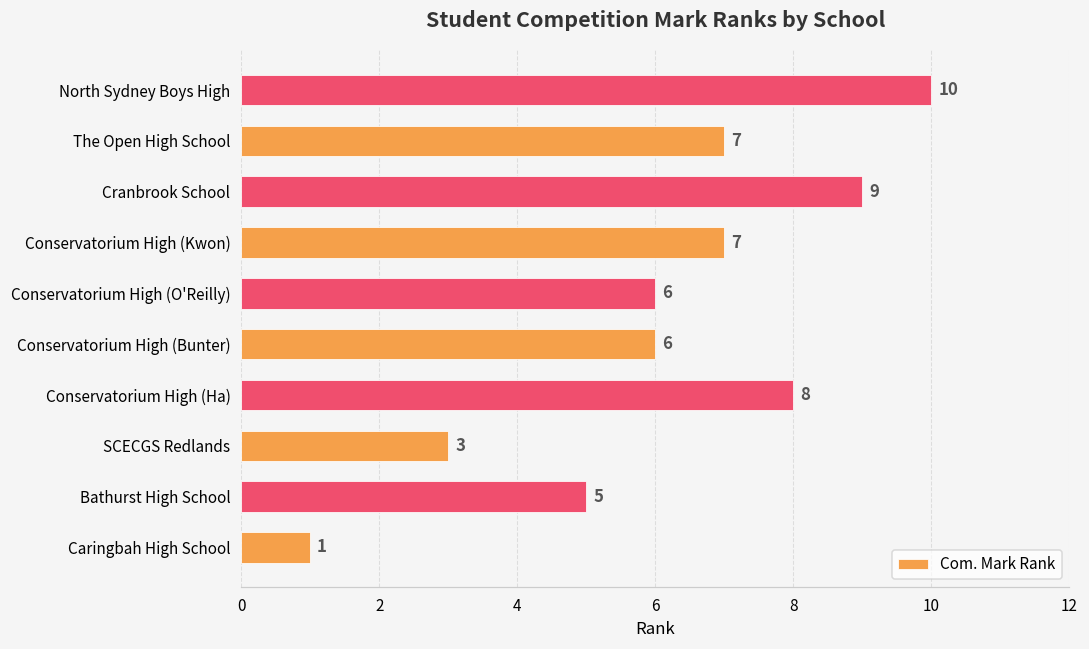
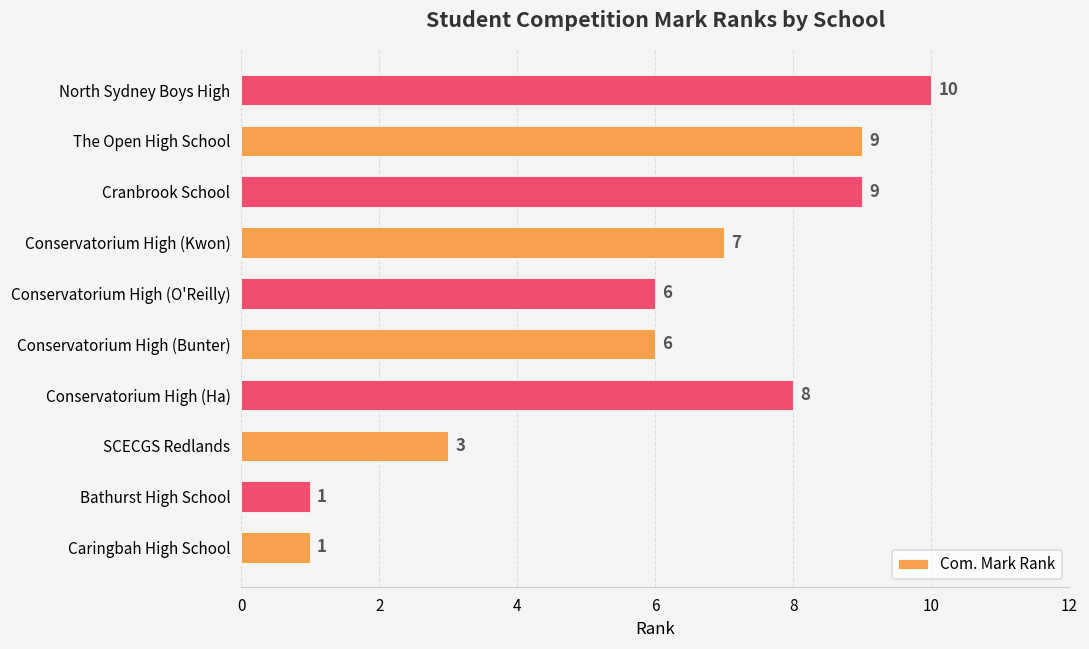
  {
    "North Sydney Boys High": 10,
-   "The Open High School": 7,
+   "The Open High School": 9,
    "Cranbrook School": 9,
    "Conservatorium High (Kwon)": 7,
    "Conservatorium High (O'Reilly)": 6,
    "Conservatorium High (Bunter)": 6,
    "Conservatorium High (Ha)": 8,
    "SCECGS Redlands": 3,
-   "Bathurst High School": 5,
+   "Bathurst High School": 1,
    "Caringbah High School": 1
  }
